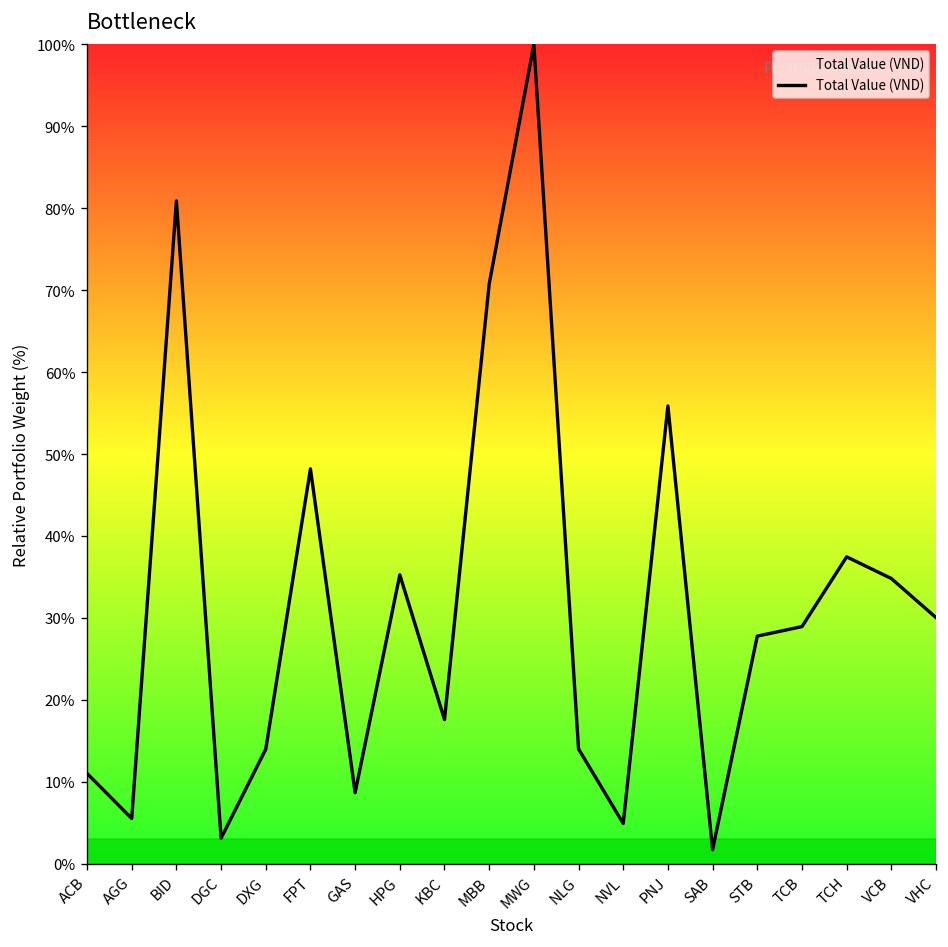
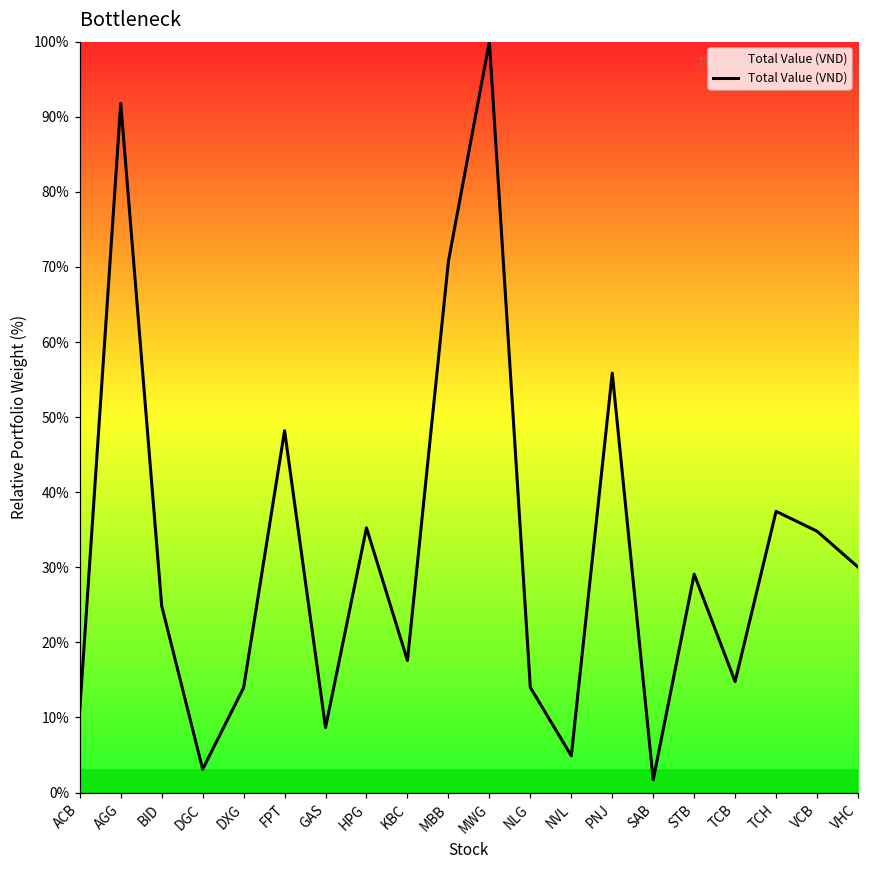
  {
    "ACB": "11%",
-   "AGG": "6%",
-   "BID": "81%",
+   "AGG": "92%",
+   "BID": "25%",
    "DGC": "3%",
    "DXG": "14%",
    "FPT": "48%",
    "GAS": "9%",
    "HPG": "35%",
    "KBC": "18%",
    "MBB": "71%",
    "MWG": "100%",
    "NLG": "14%",
    "NVL": "5%",
    "PNJ": "56%",
-   "STB": "28%",
-   "TCB": "29%",
+   "STB": "29%",
+   "TCB": "15%",
    "TCH": "37%",
    "VCB": "35%",
    "VHC": "30%"
  }
